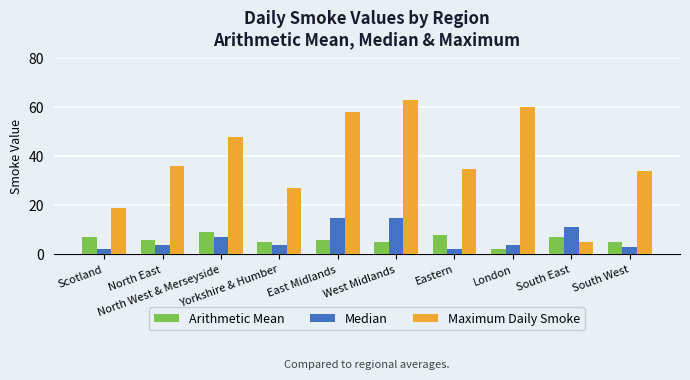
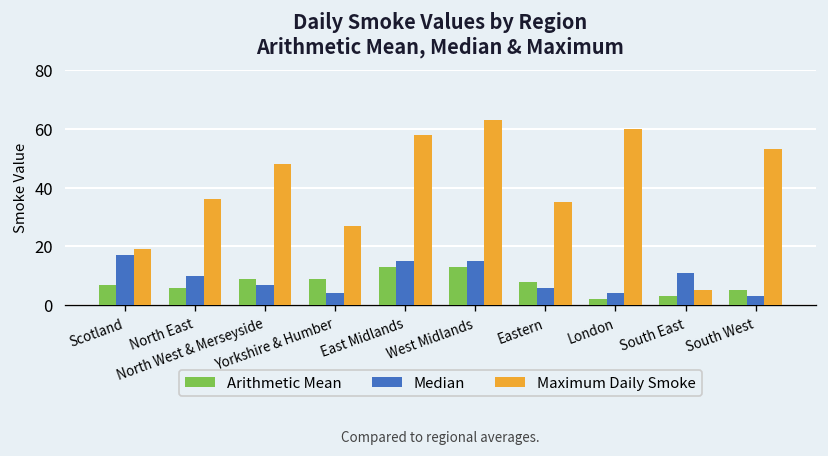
  {
    "Arithmetic Mean": {
      "Scotland": 7,
      "North East": 6,
      "North West & Merseyside": 9,
-     "Yorkshire & Humber": 5,
-     "East Midlands": 6,
-     "West Midlands": 5,
+     "Yorkshire & Humber": 9,
+     "East Midlands": 13,
+     "West Midlands": 13,
      "Eastern": 8,
      "London": 2,
-     "South East": 7,
+     "South East": 3,
      "South West": 5
    },
    "Median": {
-     "Scotland": 2,
-     "North East": 4,
+     "Scotland": 17,
+     "North East": 10,
      "North West & Merseyside": 7,
      "Yorkshire & Humber": 4,
      "East Midlands": 15,
      "West Midlands": 15,
-     "Eastern": 2,
+     "Eastern": 6,
      "London": 4,
      "South East": 11,
      "South West": 3
    },
    "Maximum Daily Smoke": {
      "Scotland": 19,
      "North East": 36,
      "North West & Merseyside": 48,
      "Yorkshire & Humber": 27,
      "East Midlands": 58,
      "West Midlands": 63,
      "Eastern": 35,
      "London": 60,
      "South East": 5,
-     "South West": 34
+     "South West": 53
    }
  }
